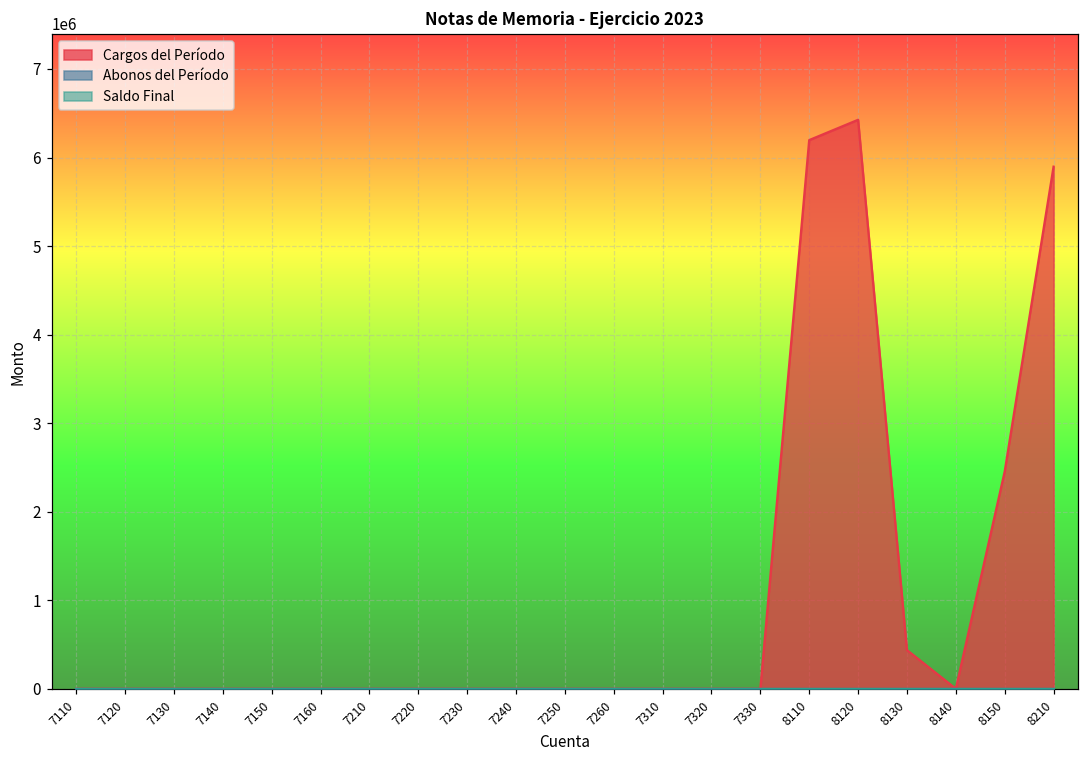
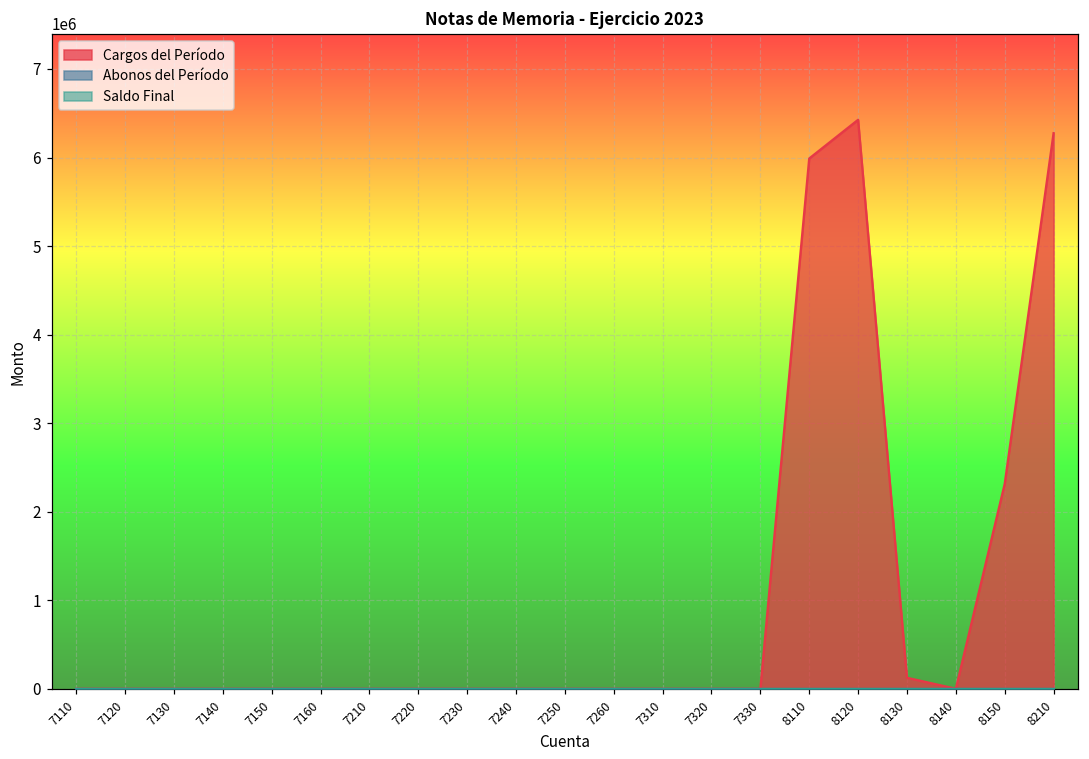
  {
    "Saldo Final": {
      "8110": 0,
      "8120": 0,
      "8130": 0,
      "8150": 0,
      "8210": 0
    },
    "Cargos del Período": {
-     "8110": 6200000,
+     "8110": 6000000,
      "8120": 6400000,
-     "8130": 400000,
-     "8150": 2500000,
-     "8210": 5900000
+     "8130": 100000,
+     "8150": 2300000,
+     "8210": 6300000
    }
  }
